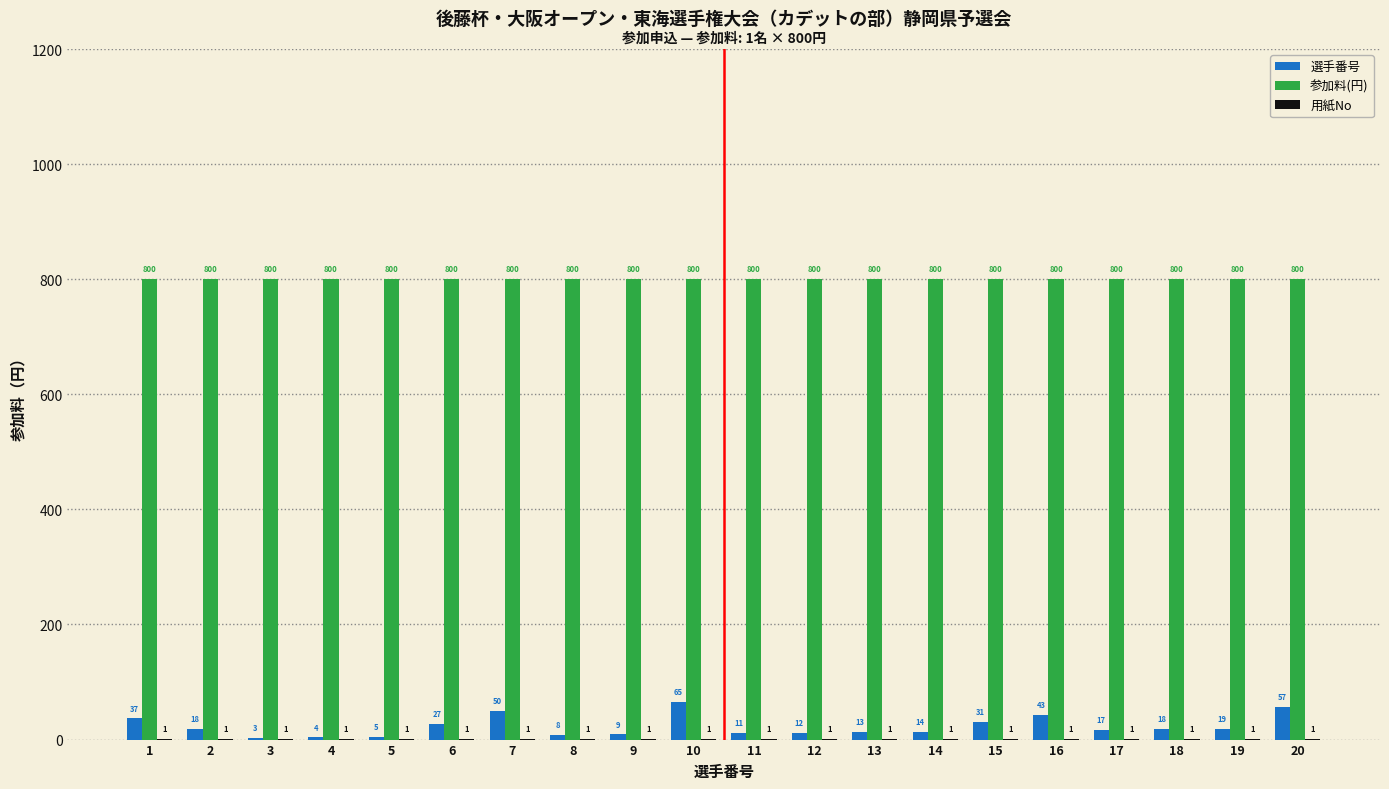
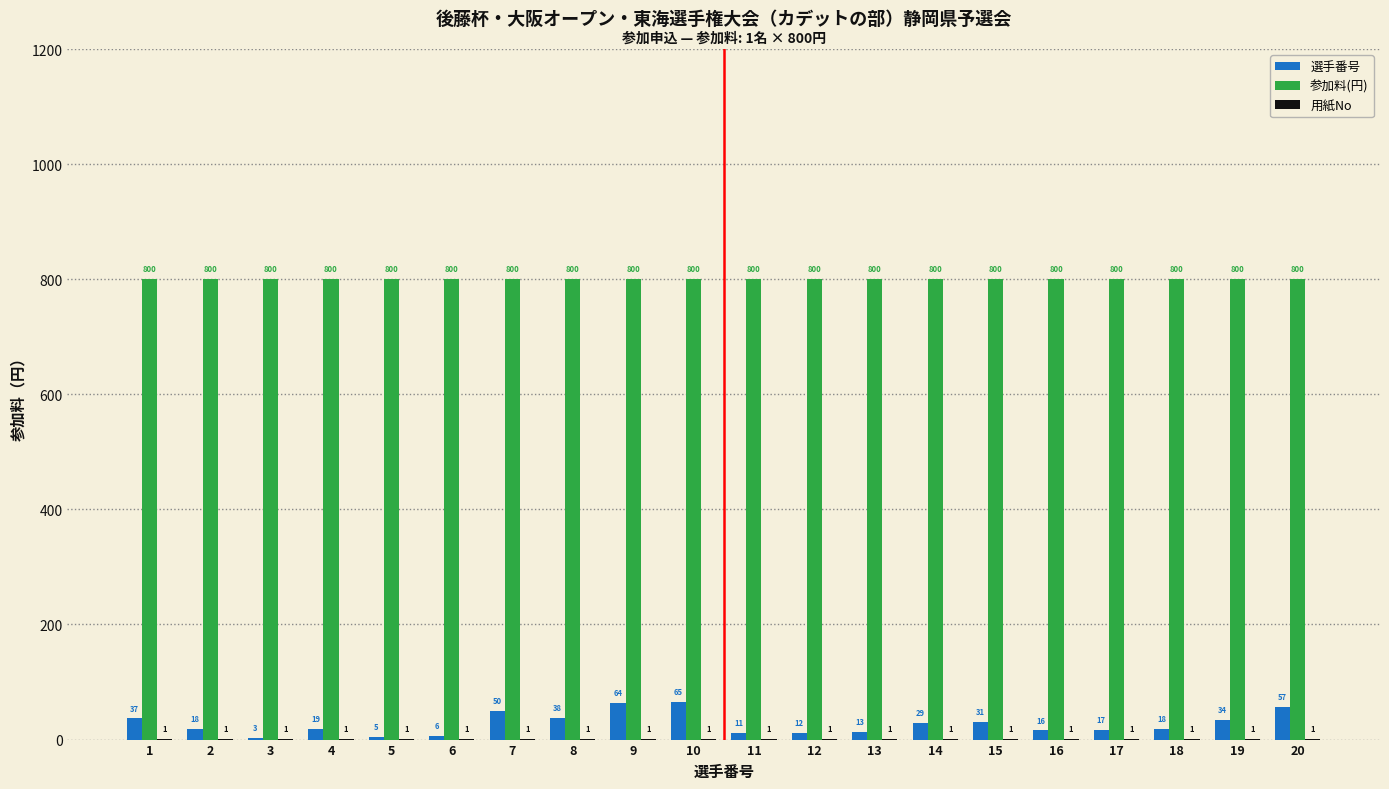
  {
    "選手番号": {
      "1": 37,
      "2": 18,
      "3": 3,
-     "4": 4,
+     "4": 19,
      "5": 5,
-     "6": 27,
+     "6": 6,
      "7": 50,
-     "8": 8,
-     "9": 9,
+     "8": 38,
+     "9": 64,
      "10": 65,
      "11": 11,
      "12": 12,
      "13": 13,
-     "14": 14,
+     "14": 29,
      "15": 31,
-     "16": 43,
+     "16": 16,
      "17": 17,
      "18": 18,
-     "19": 19,
+     "19": 34,
      "20": 57
    },
    "参加料(円)": {
      "1": 800,
      "2": 800,
      "3": 800,
      "4": 800,
      "5": 800,
      "6": 800,
      "7": 800,
      "8": 800,
      "9": 800,
      "10": 800,
      "11": 800,
      "12": 800,
      "13": 800,
      "14": 800,
      "15": 800,
      "16": 800,
      "17": 800,
      "18": 800,
      "19": 800,
      "20": 800
    },
    "用紙No": {
      "1": 1,
      "2": 1,
      "3": 1,
      "4": 1,
      "5": 1,
      "6": 1,
      "7": 1,
      "8": 1,
      "9": 1,
      "10": 1,
      "11": 1,
      "12": 1,
      "13": 1,
      "14": 1,
      "15": 1,
      "16": 1,
      "17": 1,
      "18": 1,
      "19": 1,
      "20": 1
    }
  }
